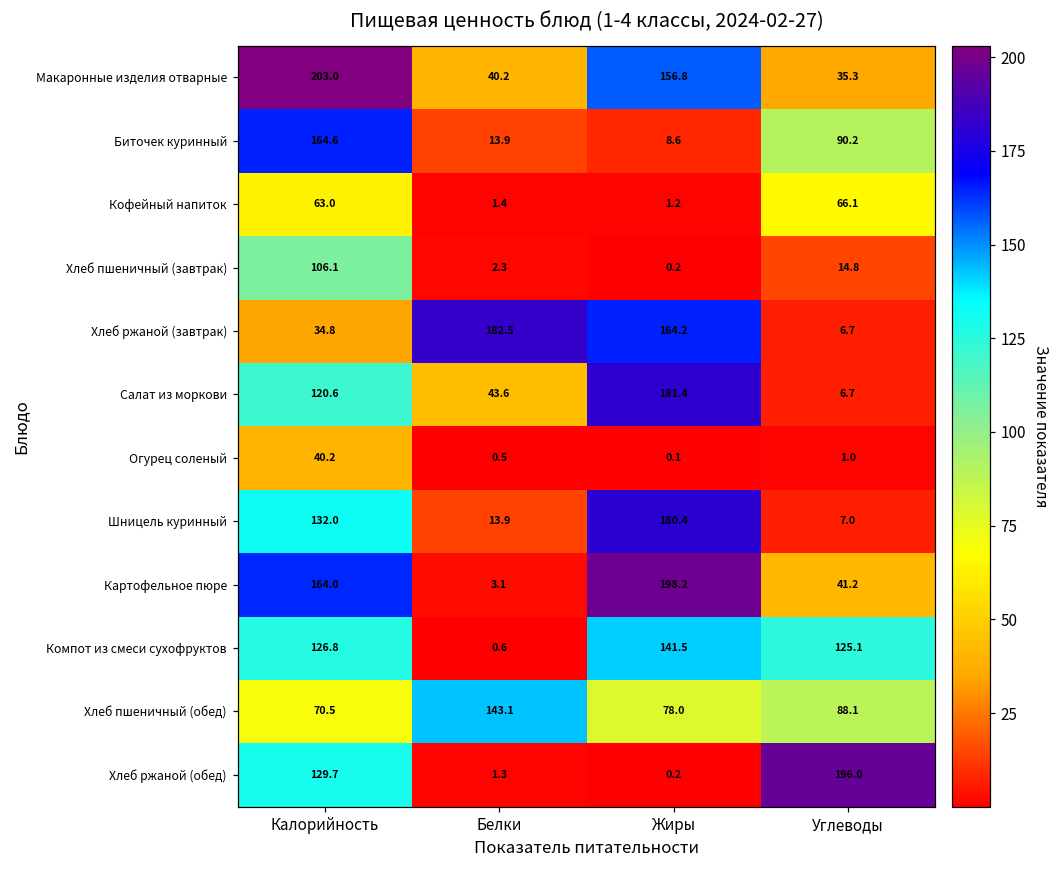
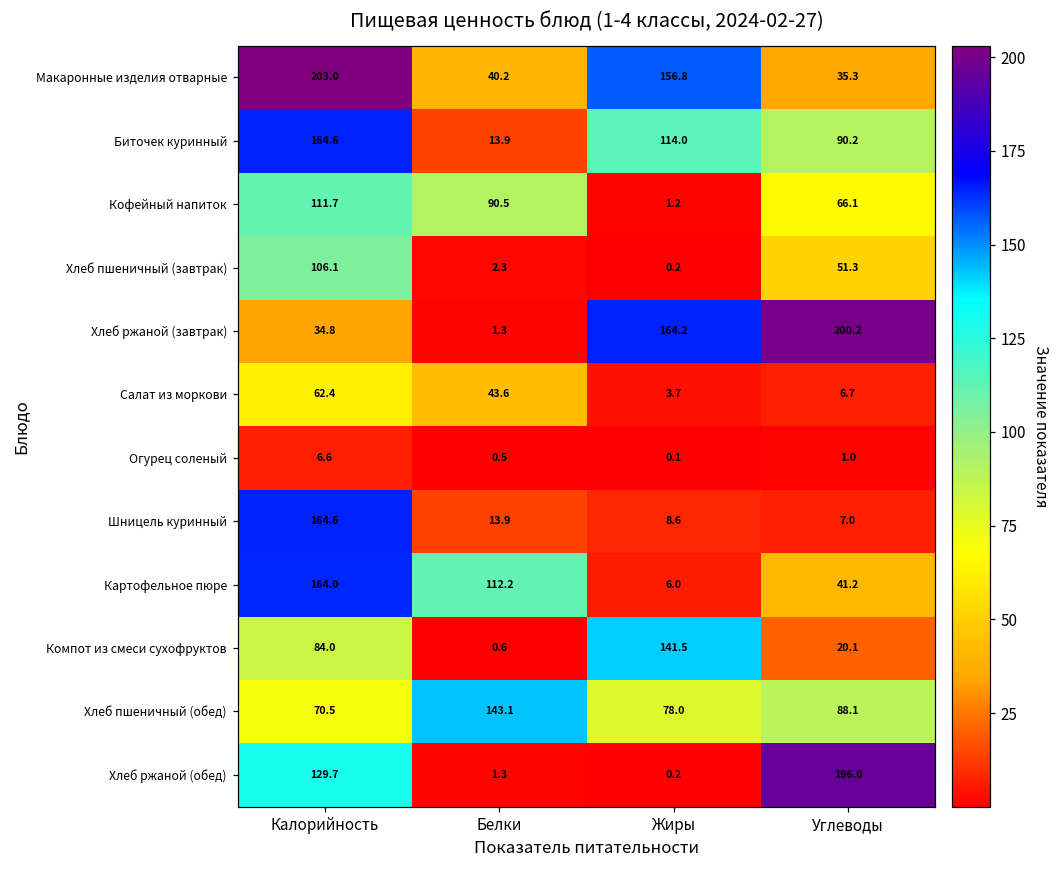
  {
    "Макаронные изделия отварные": {
      "Калорийность": 203.0,
      "Белки": 40.2,
      "Жиры": 156.8,
      "Углеводы": 35.3
    },
    "Биточек куринный": {
      "Калорийность": 164.6,
      "Белки": 13.9,
-     "Жиры": 8.6,
+     "Жиры": 114.0,
      "Углеводы": 90.2
    },
    "Кофейный напиток": {
-     "Калорийность": 63.0,
-     "Белки": 1.4,
+     "Калорийность": 111.7,
+     "Белки": 90.5,
      "Жиры": 1.2,
      "Углеводы": 66.1
    },
    "Хлеб пшеничный (завтрак)": {
      "Калорийность": 106.1,
      "Белки": 2.3,
      "Жиры": 0.2,
-     "Углеводы": 14.8
+     "Углеводы": 51.3
    },
    "Хлеб ржаной (завтрак)": {
      "Калорийность": 34.8,
-     "Белки": 182.5,
+     "Белки": 1.3,
      "Жиры": 164.2,
-     "Углеводы": 6.7
+     "Углеводы": 200.2
    },
    "Салат из моркови": {
-     "Калорийность": 120.6,
+     "Калорийность": 62.4,
      "Белки": 43.6,
-     "Жиры": 181.4,
+     "Жиры": 3.7,
      "Углеводы": 6.7
    },
    "Огурец соленый": {
-     "Калорийность": 40.2,
+     "Калорийность": 6.6,
      "Белки": 0.5,
      "Жиры": 0.1,
      "Углеводы": 1.0
    },
    "Шницель куринный": {
-     "Калорийность": 132.0,
+     "Калорийность": 164.6,
      "Белки": 13.9,
-     "Жиры": 180.4,
+     "Жиры": 8.6,
      "Углеводы": 7.0
    },
    "Картофельное пюре": {
      "Калорийность": 164.0,
-     "Белки": 3.1,
-     "Жиры": 198.2,
+     "Белки": 112.2,
+     "Жиры": 6.0,
      "Углеводы": 41.2
    },
    "Компот из смеси сухофруктов": {
-     "Калорийность": 126.8,
+     "Калорийность": 84.0,
      "Белки": 0.6,
      "Жиры": 141.5,
-     "Углеводы": 125.1
+     "Углеводы": 20.1
    },
    "Хлеб пшеничный (обед)": {
      "Калорийность": 70.5,
      "Белки": 143.1,
      "Жиры": 78.0,
      "Углеводы": 88.1
    },
    "Хлеб ржаной (обед)": {
      "Калорийность": 129.7,
      "Белки": 1.3,
      "Жиры": 0.2,
      "Углеводы": 196.0
    }
  }
